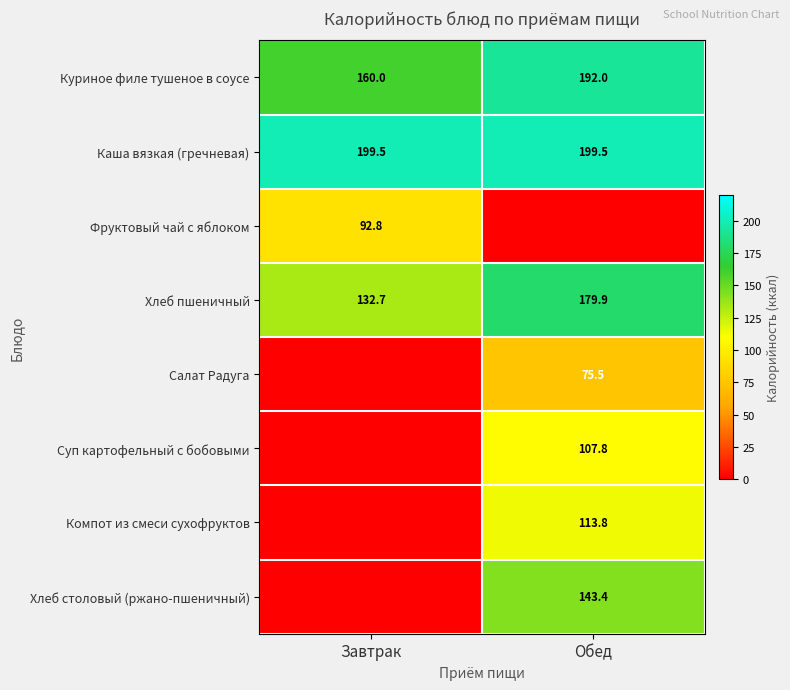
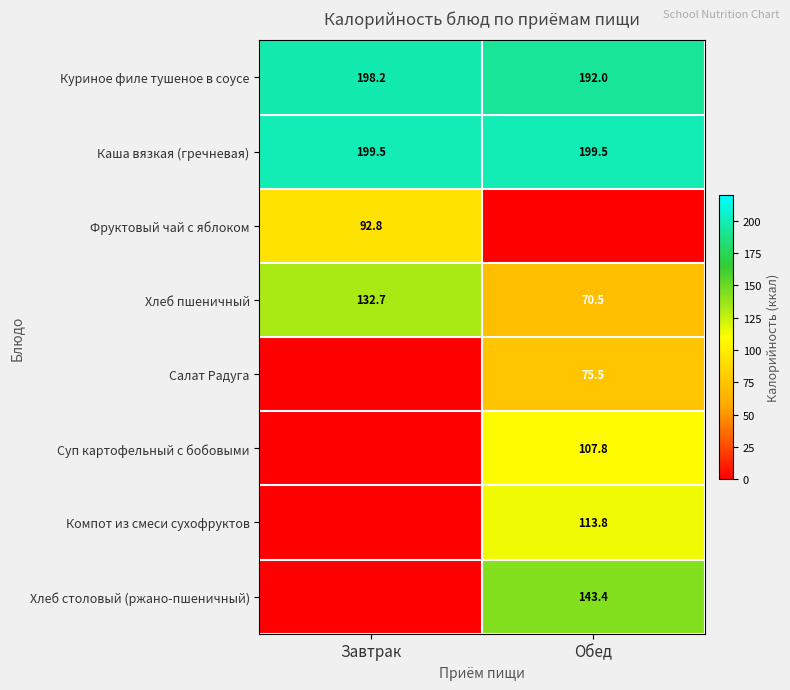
  {
    "Куриное филе тушеное в соусе": {
-     "Завтрак": 160.0,
+     "Завтрак": 198.2,
      "Обед": 192.0
    },
    "Каша вязкая (гречневая)": {
      "Завтрак": 199.5,
      "Обед": 199.5
    },
    "Фруктовый чай с яблоком": {
      "Завтрак": 92.8
    },
    "Хлеб пшеничный": {
      "Завтрак": 132.7,
-     "Обед": 179.9
+     "Обед": 70.5
    },
    "Салат Радуга": {
      "Обед": 75.5
    },
    "Суп картофельный с бобовыми": {
      "Обед": 107.8
    },
    "Компот из смеси сухофруктов": {
      "Обед": 113.8
    },
    "Хлеб столовый (ржано-пшеничный)": {
      "Обед": 143.4
    }
  }
